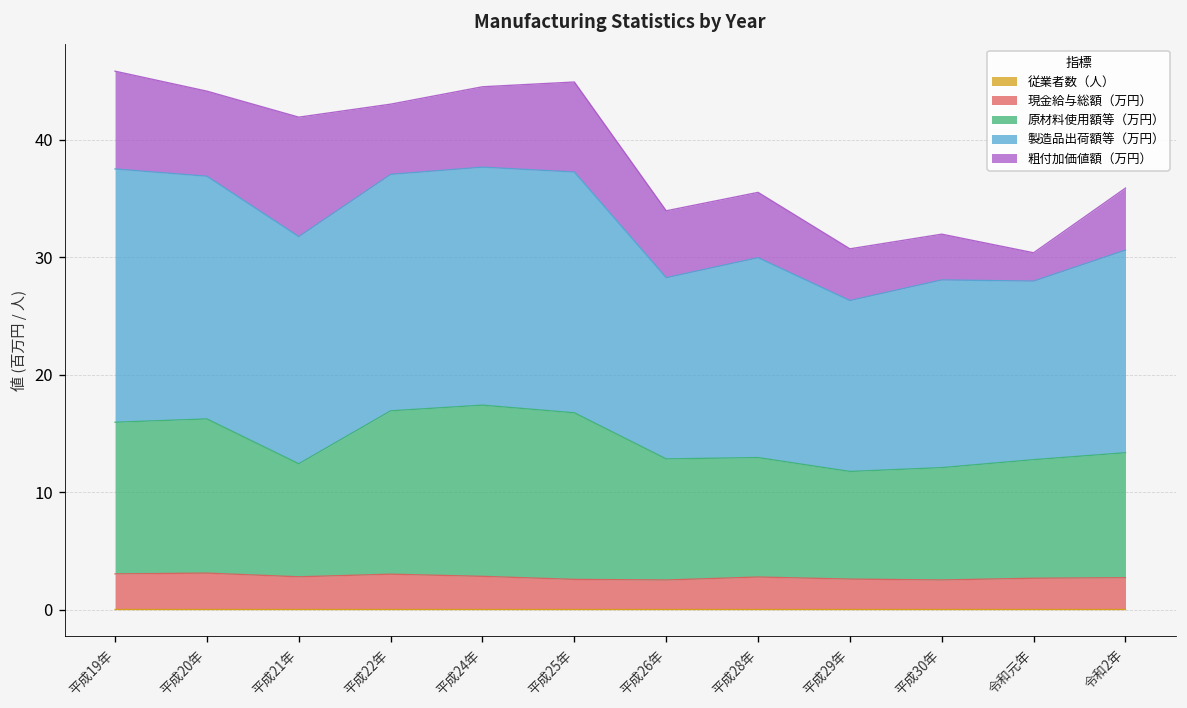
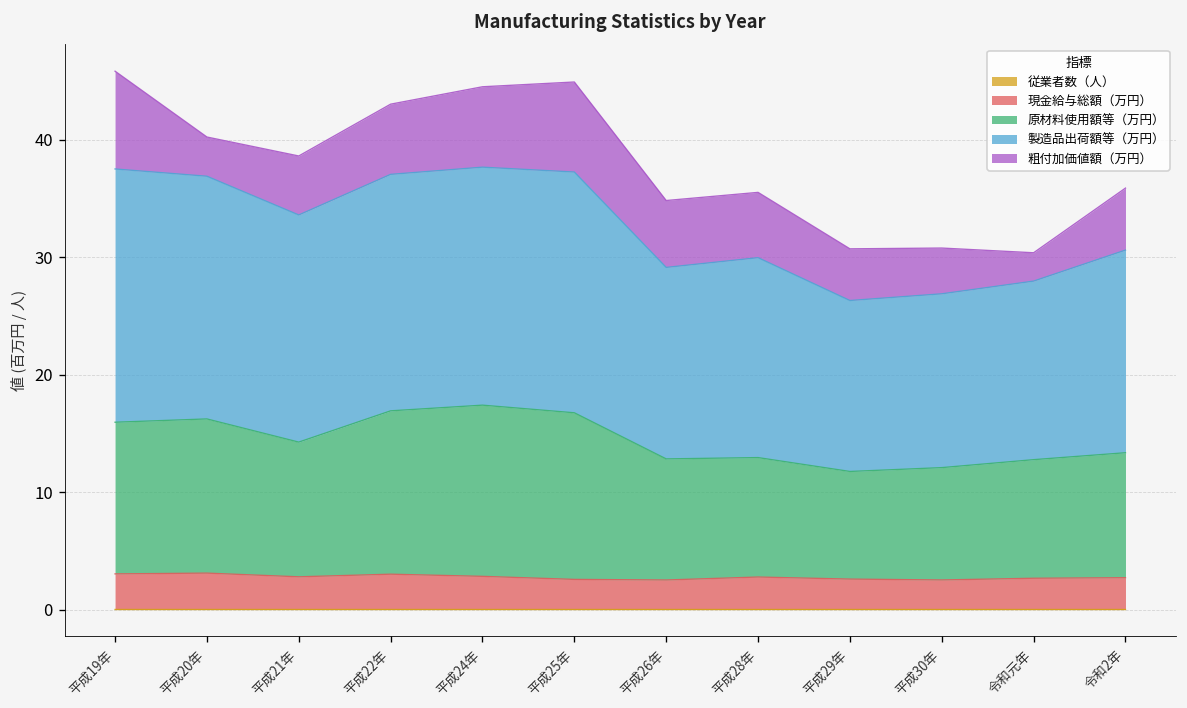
  {
    "従業者数（人）": {
      "平成19年": 0,
      "平成20年": 0,
      "平成21年": 0,
      "平成22年": 0,
      "平成24年": 0,
      "平成25年": 0,
      "平成26年": 0,
      "平成28年": 0,
      "平成29年": 0,
      "平成30年": 0,
      "令和元年": 0,
      "令和2年": 0
    },
    "現金給与総額（万円）": {
      "平成19年": 3,
      "平成20年": 3,
      "平成21年": 3,
      "平成22年": 3,
      "平成24年": 3,
      "平成25年": 3,
      "平成26年": 3,
      "平成28年": 3,
      "平成29年": 3,
      "平成30年": 3,
      "令和元年": 3,
      "令和2年": 3
    },
    "原材料使用額等（万円）": {
      "平成19年": 13,
      "平成20年": 13,
-     "平成21年": 10,
+     "平成21年": 11,
      "平成22年": 14,
      "平成24年": 15,
      "平成25年": 14,
      "平成26年": 10,
      "平成28年": 10,
      "平成29年": 9,
      "平成30年": 10,
      "令和元年": 10,
      "令和2年": 11
    },
    "製造品出荷額等（万円）": {
      "平成19年": 22,
      "平成20年": 21,
      "平成21年": 19,
      "平成22年": 20,
      "平成24年": 20,
      "平成25年": 21,
-     "平成26年": 15,
+     "平成26年": 16,
      "平成28年": 17,
      "平成29年": 15,
-     "平成30年": 16,
+     "平成30年": 15,
      "令和元年": 15,
      "令和2年": 17
    },
    "粗付加価値額（万円）": {
      "平成19年": 8,
-     "平成20年": 7,
-     "平成21年": 10,
+     "平成20年": 3,
+     "平成21年": 5,
      "平成22年": 6,
      "平成24年": 7,
      "平成25年": 8,
      "平成26年": 6,
      "平成28年": 6,
      "平成29年": 4,
      "平成30年": 4,
      "令和元年": 2,
      "令和2年": 5
    }
  }
